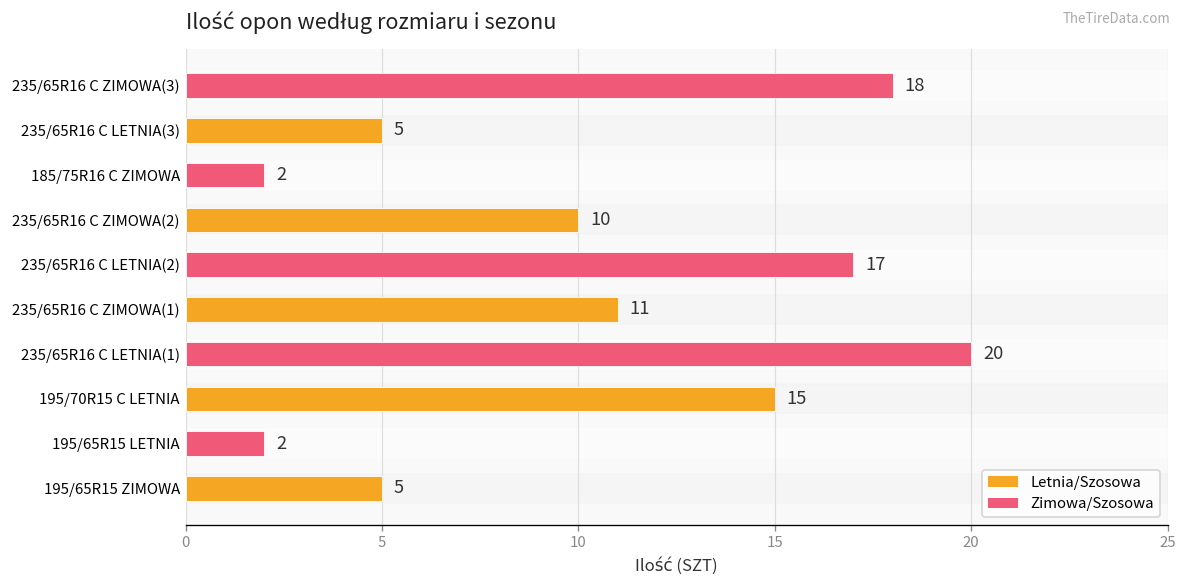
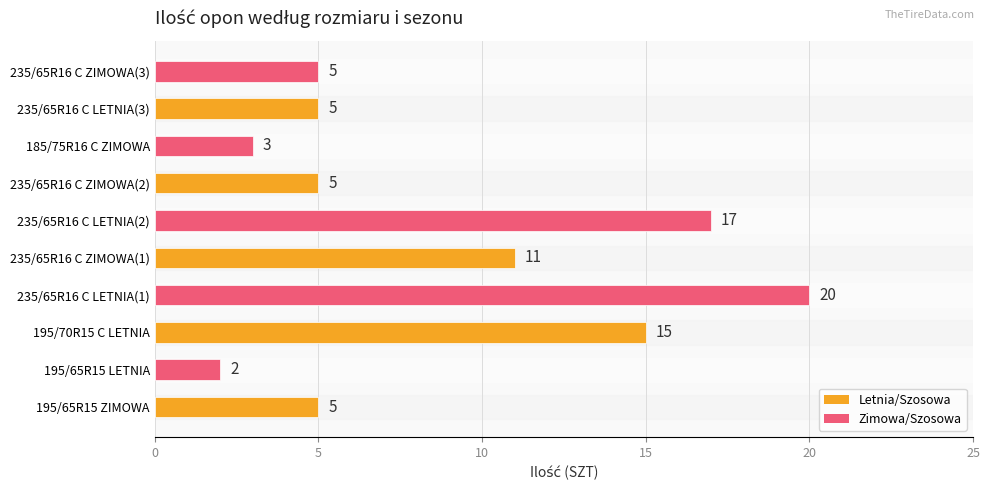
  {
-   "235/65R16 C ZIMOWA(3)": 18,
+   "235/65R16 C ZIMOWA(3)": 5,
    "235/65R16 C LETNIA(3)": 5,
-   "185/75R16 C ZIMOWA": 2,
-   "235/65R16 C ZIMOWA(2)": 10,
+   "185/75R16 C ZIMOWA": 3,
+   "235/65R16 C ZIMOWA(2)": 5,
    "235/65R16 C LETNIA(2)": 17,
    "235/65R16 C ZIMOWA(1)": 11,
    "235/65R16 C LETNIA(1)": 20,
    "195/70R15 C LETNIA": 15,
    "195/65R15 LETNIA": 2,
    "195/65R15 ZIMOWA": 5
  }
